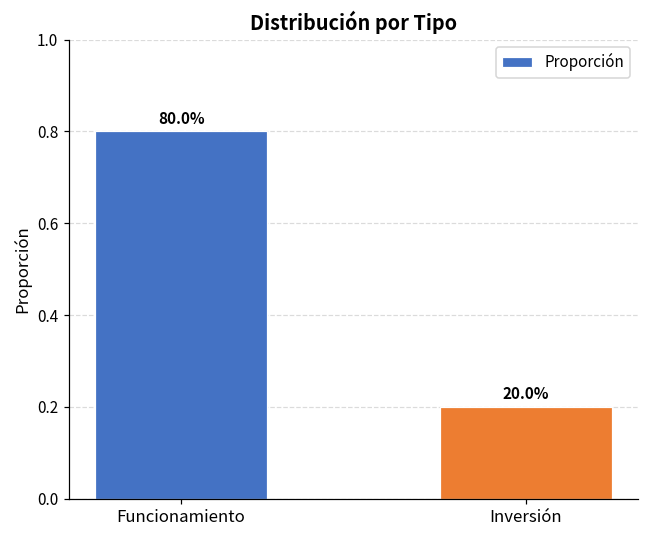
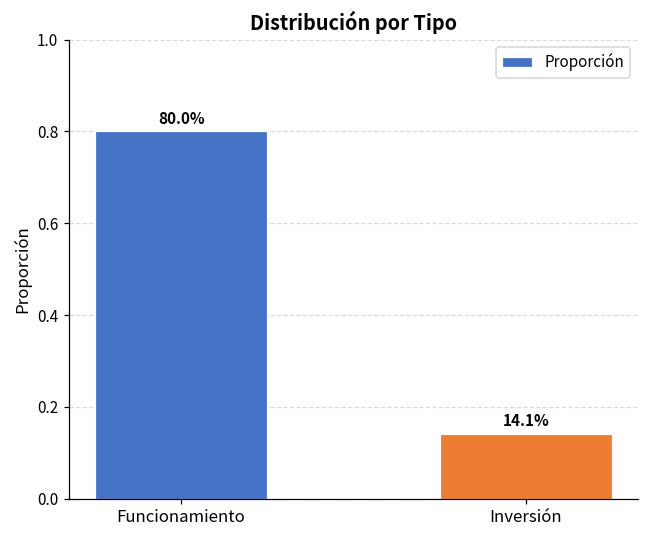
  {
    "Funcionamiento": "80.0%",
-   "Inversión": "20.0%"
+   "Inversión": "14.1%"
  }
